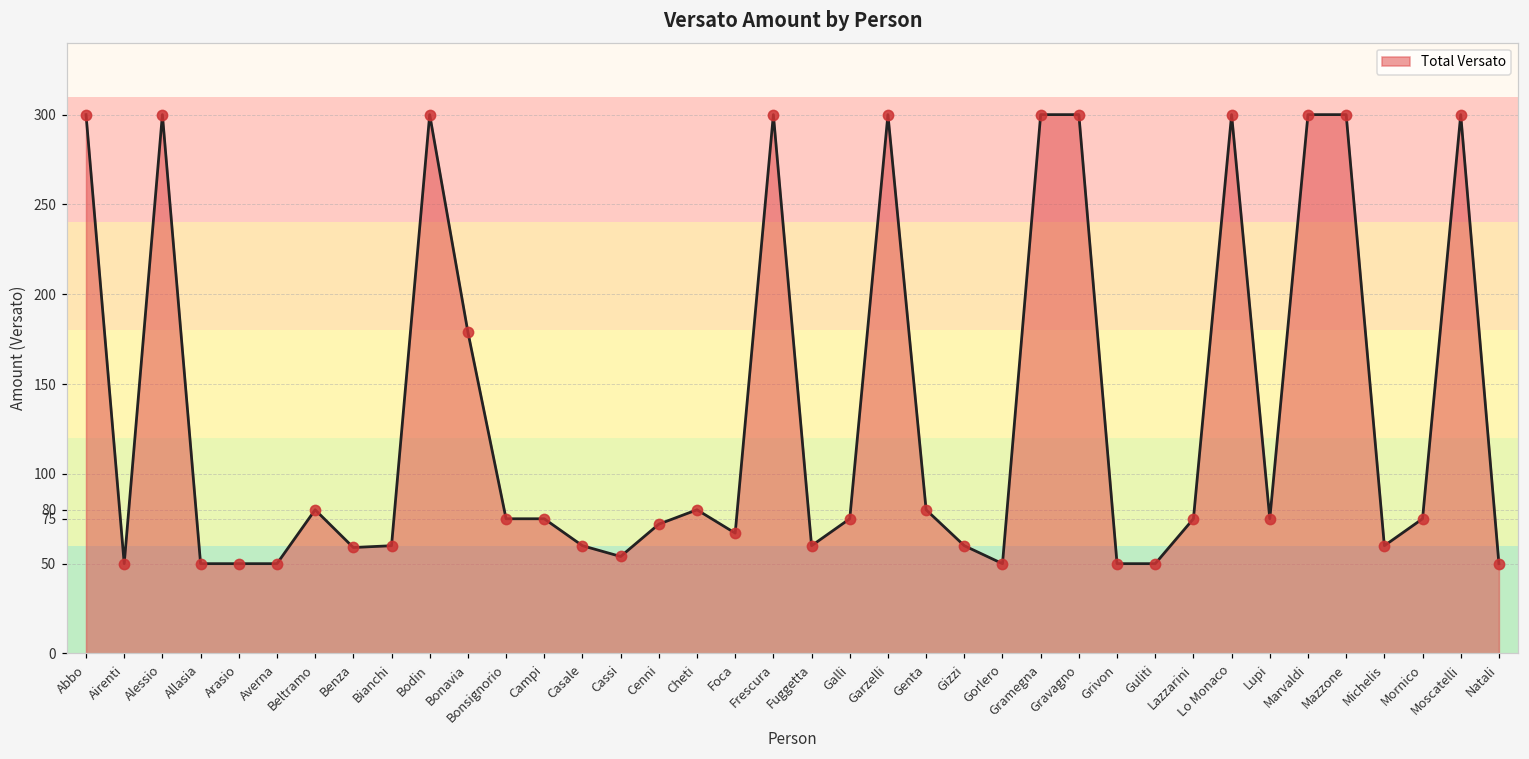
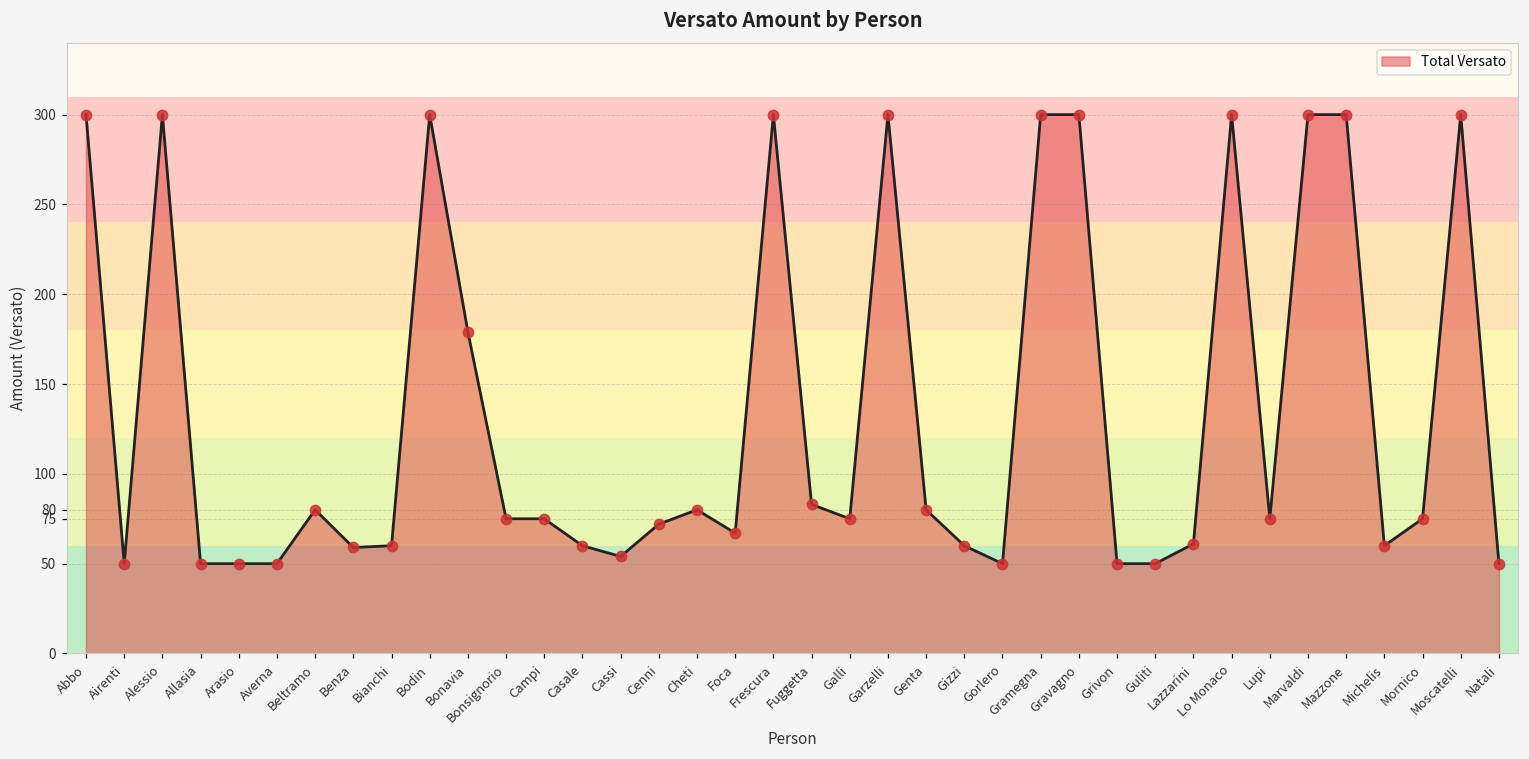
  {
    "Abbo": 300,
    "Airenti": 50,
    "Alessio": 300,
    "Allasia": 50,
    "Arasio": 50,
    "Averna": 50,
    "Beltramo": 80,
    "Benza": 59,
    "Bianchi": 60,
    "Bodin": 300,
    "Bonavia": 179,
    "Bonsignorio": 75,
    "Campi": 75,
    "Casale": 60,
    "Cassi": 54,
    "Cenni": 72,
    "Cheti": 80,
    "Foca": 67,
    "Frescura": 300,
-   "Fuggetta": 60,
+   "Fuggetta": 83,
    "Galli": 75,
    "Garzelli": 300,
    "Genta": 80,
    "Gizzi": 60,
    "Gorlero": 50,
    "Gramegna": 300,
    "Gravagno": 300,
    "Grivon": 50,
    "Guliti": 50,
-   "Lazzarini": 75,
+   "Lazzarini": 61,
    "Lo Monaco": 300,
    "Lupi": 75,
    "Marvaldi": 300,
    "Mazzone": 300,
    "Michelis": 60,
    "Mornico": 75,
    "Moscatelli": 300,
    "Natali": 50
  }
